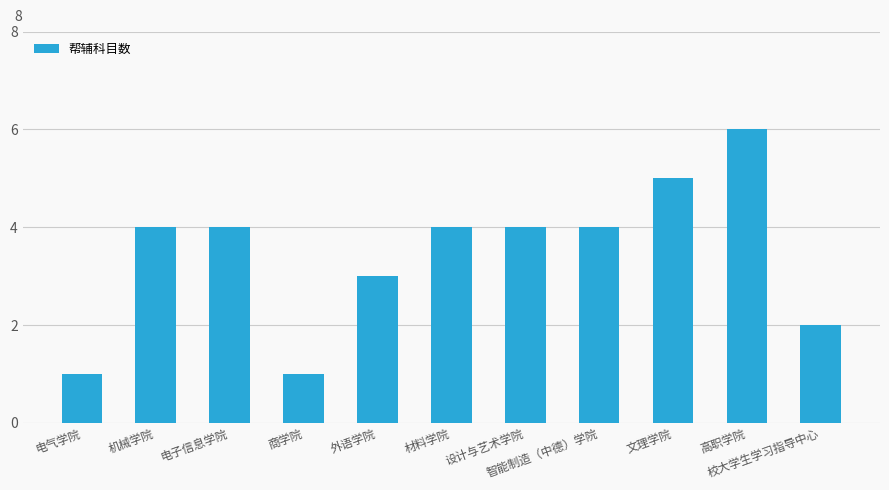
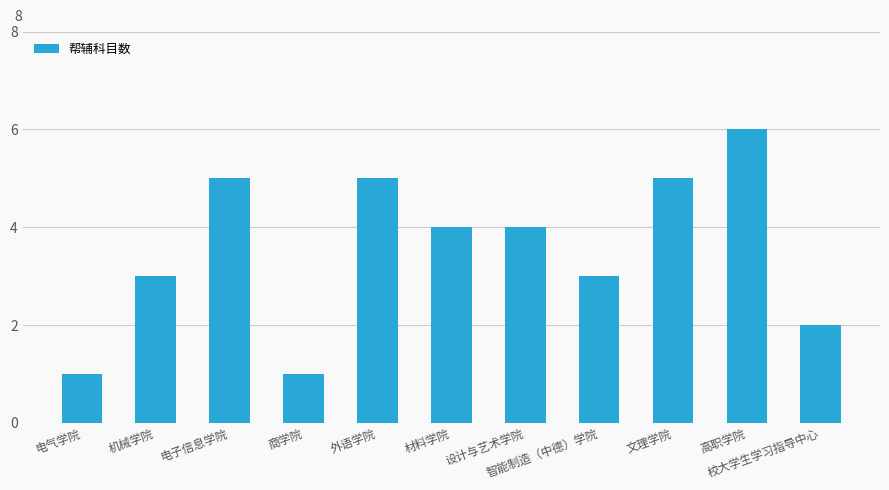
  {
    "电气学院": 1,
-   "机械学院": 4,
-   "电子信息学院": 4,
+   "机械学院": 3,
+   "电子信息学院": 5,
    "商学院": 1,
-   "外语学院": 3,
+   "外语学院": 5,
    "材料学院": 4,
    "设计与艺术学院": 4,
-   "智能制造（中德）学院": 4,
+   "智能制造（中德）学院": 3,
    "文理学院": 5,
    "高职学院": 6,
    "校大学生学习指导中心": 2
  }
